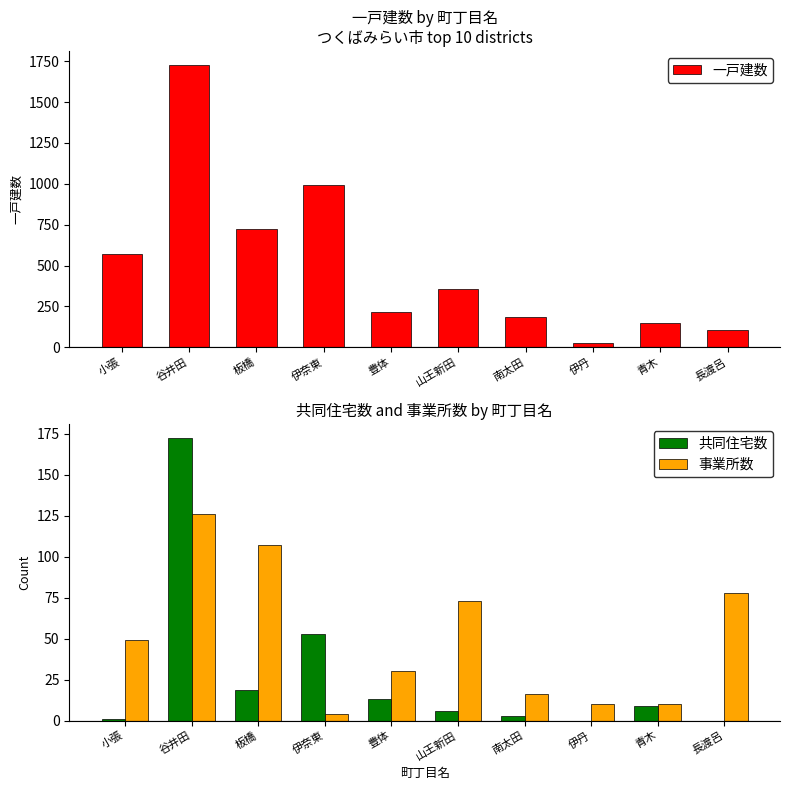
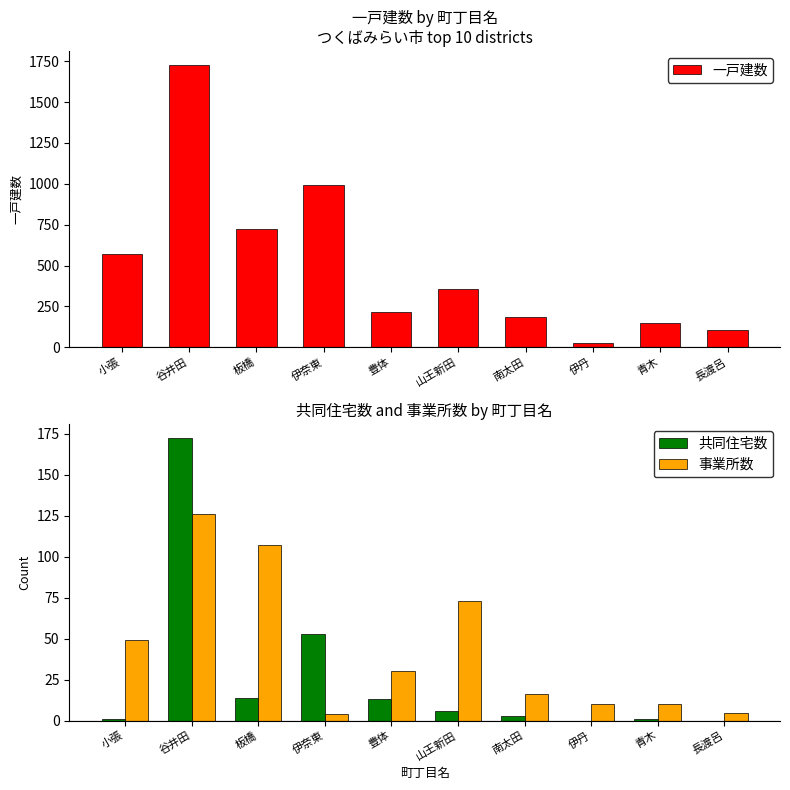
  {
    "一戸建数 by 町丁目名 つくばみらい市 top 10 districts": {
      "小張": 570,
      "谷井田": 1730,
      "板橋": 720,
      "伊奈東": 990,
      "豊体": 210,
      "山王新田": 350,
      "南太田": 180,
      "伊丹": 30,
      "青木": 150,
      "長渡呂": 110
    },
    "共同住宅数 and 事業所数 by 町丁目名": {
      "共同住宅数": {
        "谷井田": 172,
-       "板橋": 19,
+       "板橋": 14,
        "伊奈東": 53,
        "豊体": 13,
        "山王新田": 6,
        "南太田": 3,
        "伊丹": 0,
-       "青木": 9,
+       "青木": 1,
        "長渡呂": 0
      },
      "事業所数": {
        "小張": 49,
        "谷井田": 126,
        "板橋": 107,
        "伊奈東": 4,
        "豊体": 30,
        "山王新田": 73,
        "南太田": 16,
        "伊丹": 10,
        "青木": 10,
-       "長渡呂": 78
+       "長渡呂": 5
      }
    }
  }
